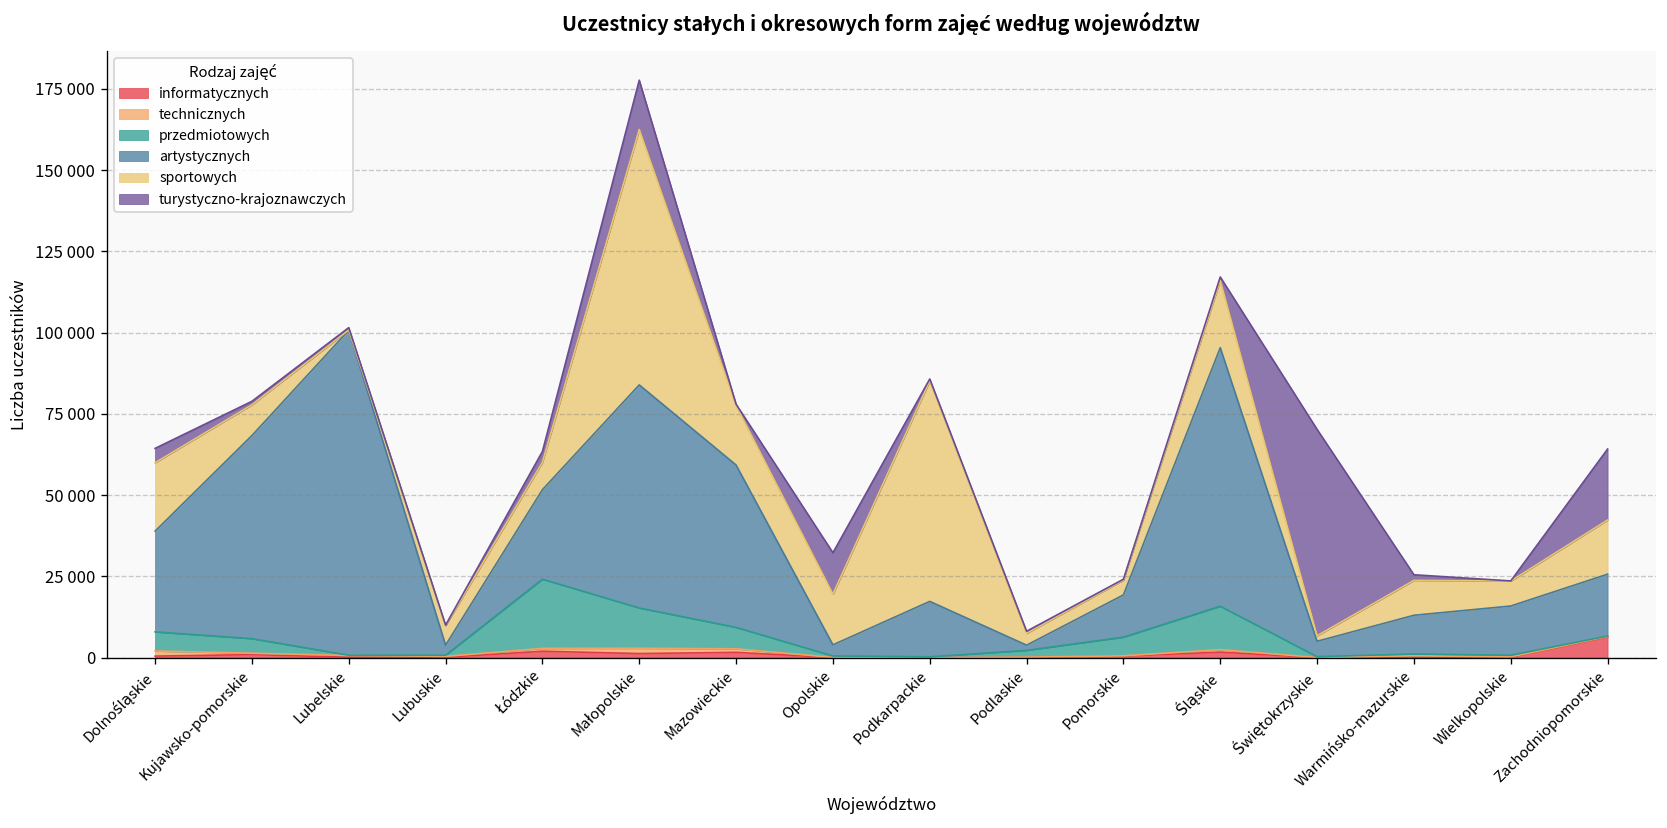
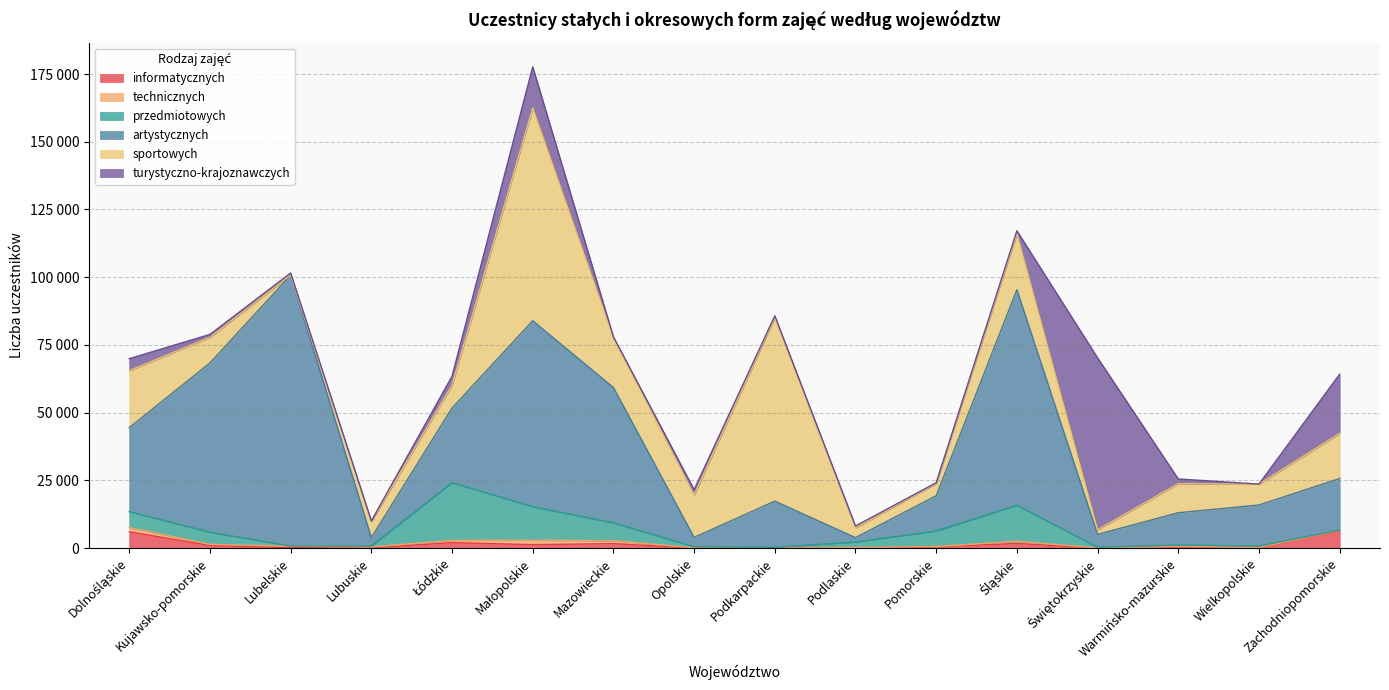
  {
    "informatycznych": {
-     "Dolnośląskie": 0,
+     "Dolnośląskie": 6000,
      "Małopolskie": 1000,
      "Mazowieckie": 2000
    },
    "turystyczno-krajoznawczych": {
      "Dolnośląskie": 4000,
      "Kujawsko-pomorskie": 1000,
      "Łódzkie": 3000,
      "Małopolskie": 15000,
-     "Opolskie": 13000,
+     "Opolskie": 2000,
      "Śląskie": 1000,
      "Świętokrzyskie": 64000,
      "Warmińsko-mazurskie": 2000,
      "Zachodniopomorskie": 22000
    }
  }
